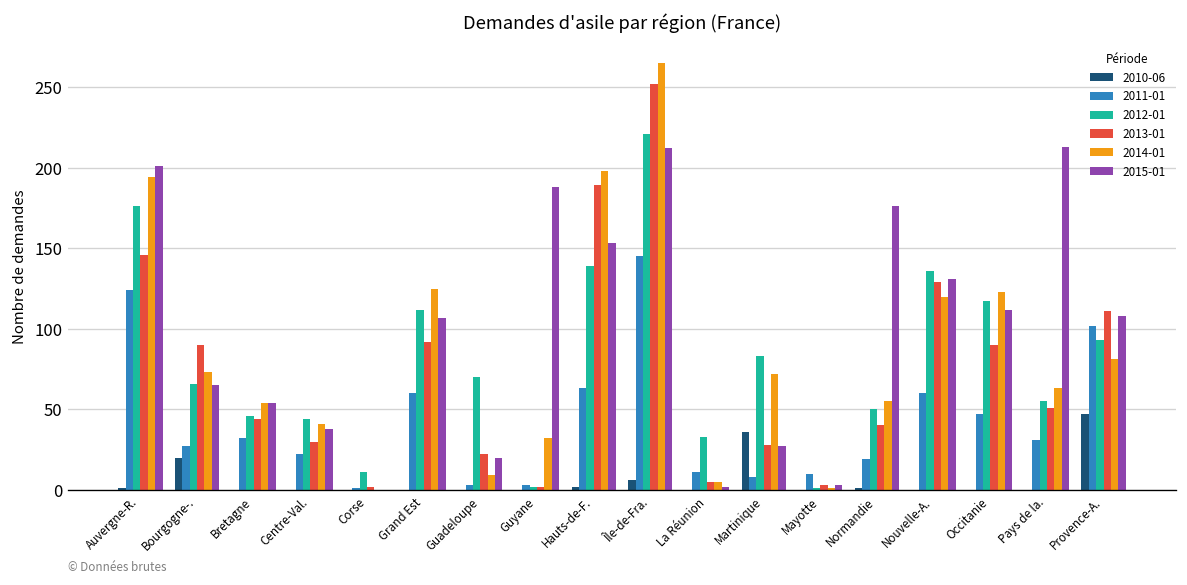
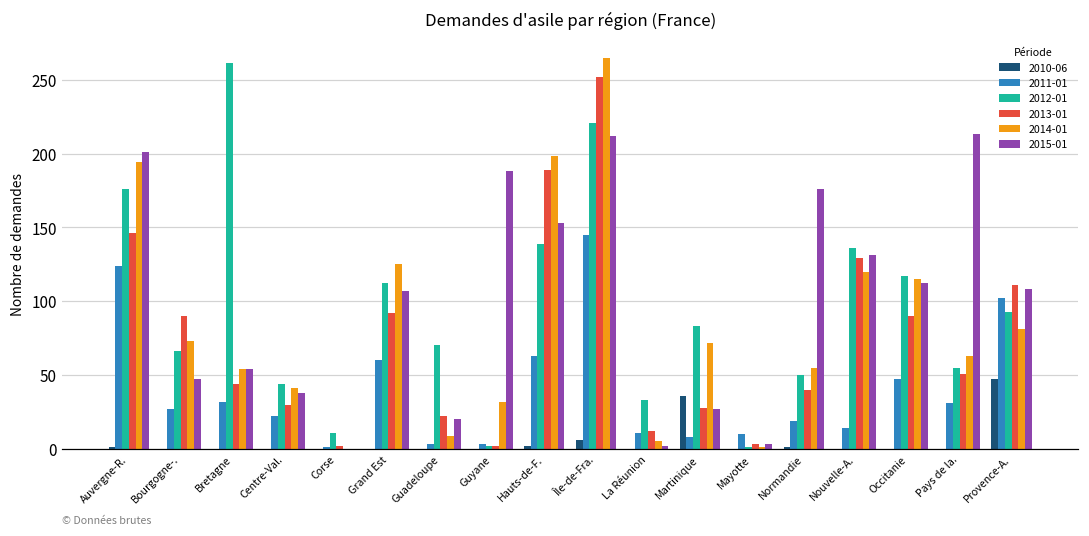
  {
    "2010-06": {
-     "Bourgogne-.": 20,
+     "Bourgogne-.": 0,
      "Bretagne": 0,
      "Centre-Val.": 0,
      "Corse": 0,
      "Grand Est": 0,
      "Guadeloupe": 0,
      "Guyane": 0,
      "Hauts-de-F.": 2,
      "Île-de-Fra.": 6,
      "La Réunion": 0,
      "Martinique": 36,
      "Mayotte": 0,
      "Nouvelle-A.": 0,
      "Occitanie": 0,
      "Pays de la.": 0,
      "Provence-A.": 47
    },
    "2011-01": {
      "Auvergne-R.": 124,
      "Bourgogne-.": 27,
      "Bretagne": 32,
      "Centre-Val.": 22,
      "Grand Est": 60,
      "Guadeloupe": 3,
      "Guyane": 3,
      "Hauts-de-F.": 63,
      "Île-de-Fra.": 145,
      "La Réunion": 11,
      "Martinique": 8,
      "Mayotte": 10,
      "Normandie": 19,
-     "Nouvelle-A.": 60,
+     "Nouvelle-A.": 14,
      "Occitanie": 47,
      "Pays de la.": 31,
      "Provence-A.": 102
    },
    "2012-01": {
      "Auvergne-R.": 176,
      "Bourgogne-.": 66,
-     "Bretagne": 46,
+     "Bretagne": 261,
      "Centre-Val.": 44,
      "Corse": 11,
      "Grand Est": 112,
      "Guadeloupe": 70,
      "Guyane": 2,
      "Hauts-de-F.": 139,
      "Île-de-Fra.": 221,
      "La Réunion": 33,
      "Martinique": 83,
      "Normandie": 50,
      "Nouvelle-A.": 136,
      "Occitanie": 117,
      "Pays de la.": 55,
      "Provence-A.": 93
    },
    "2013-01": {
      "Auvergne-R.": 146,
      "Bourgogne-.": 90,
      "Bretagne": 44,
      "Centre-Val.": 30,
      "Corse": 2,
      "Grand Est": 92,
      "Guadeloupe": 22,
      "Guyane": 2,
      "Hauts-de-F.": 189,
      "Île-de-Fra.": 252,
-     "La Réunion": 5,
+     "La Réunion": 12,
      "Martinique": 28,
      "Mayotte": 3,
      "Normandie": 40,
      "Nouvelle-A.": 129,
      "Occitanie": 90,
      "Pays de la.": 51,
      "Provence-A.": 111
    },
    "2014-01": {
      "Auvergne-R.": 194,
      "Bourgogne-.": 73,
      "Bretagne": 54,
      "Centre-Val.": 41,
      "Corse": 0,
      "Grand Est": 125,
      "Guadeloupe": 9,
      "Guyane": 32,
      "Hauts-de-F.": 198,
      "Île-de-Fra.": 265,
      "La Réunion": 5,
      "Martinique": 72,
      "Normandie": 55,
      "Nouvelle-A.": 120,
-     "Occitanie": 123,
+     "Occitanie": 115,
      "Pays de la.": 63,
      "Provence-A.": 81
    },
    "2015-01": {
      "Auvergne-R.": 201,
-     "Bourgogne-.": 65,
+     "Bourgogne-.": 47,
      "Bretagne": 54,
      "Centre-Val.": 38,
      "Corse": 0,
      "Grand Est": 107,
      "Guadeloupe": 20,
      "Guyane": 188,
      "Hauts-de-F.": 153,
      "Île-de-Fra.": 212,
      "La Réunion": 2,
      "Martinique": 27,
      "Mayotte": 3,
      "Normandie": 176,
      "Nouvelle-A.": 131,
      "Occitanie": 112,
      "Pays de la.": 213,
      "Provence-A.": 108
    }
  }
